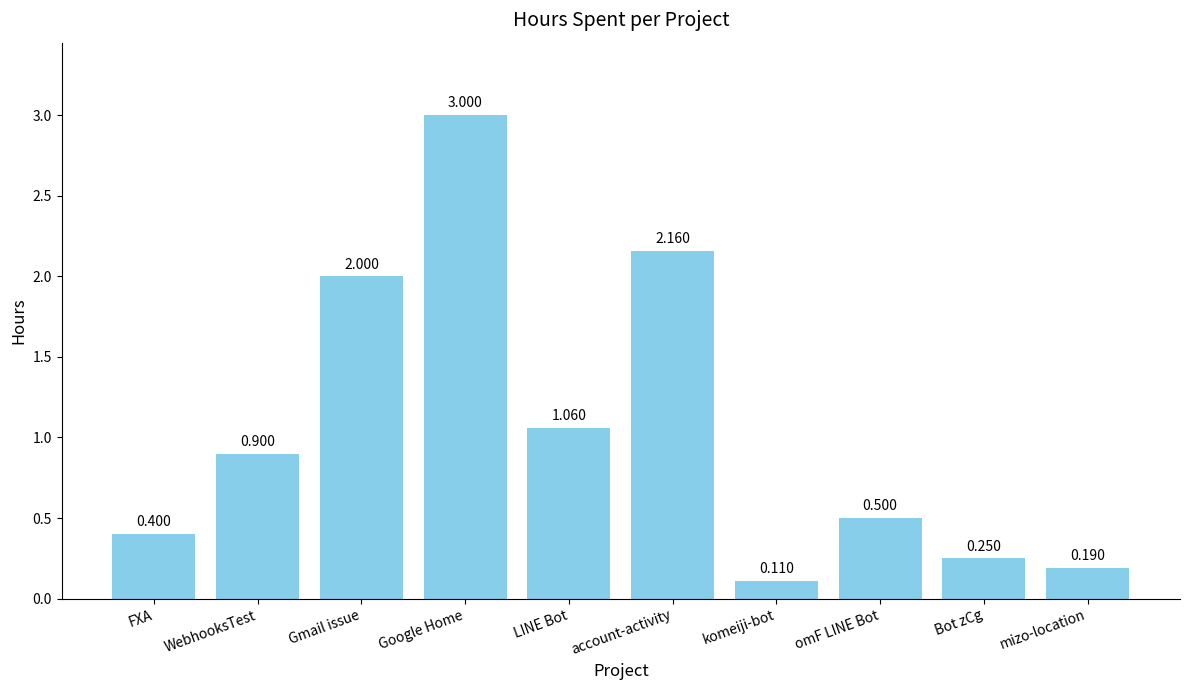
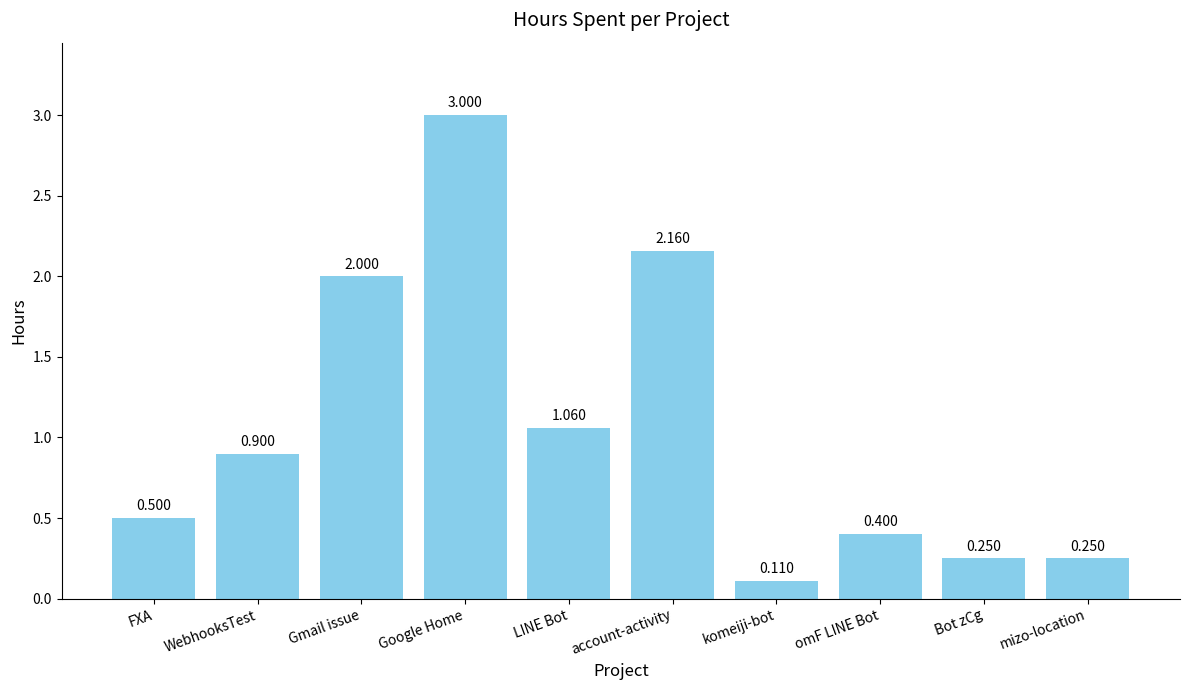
  {
-   "FXA": 0.400,
+   "FXA": 0.500,
    "WebhooksTest": 0.900,
    "Gmail issue": 2.000,
    "Google Home": 3.000,
    "LINE Bot": 1.060,
    "account-activity": 2.160,
    "komeiji-bot": 0.110,
-   "omF LINE Bot": 0.500,
+   "omF LINE Bot": 0.400,
    "Bot zCg": 0.250,
-   "mizo-location": 0.190
+   "mizo-location": 0.250
  }
